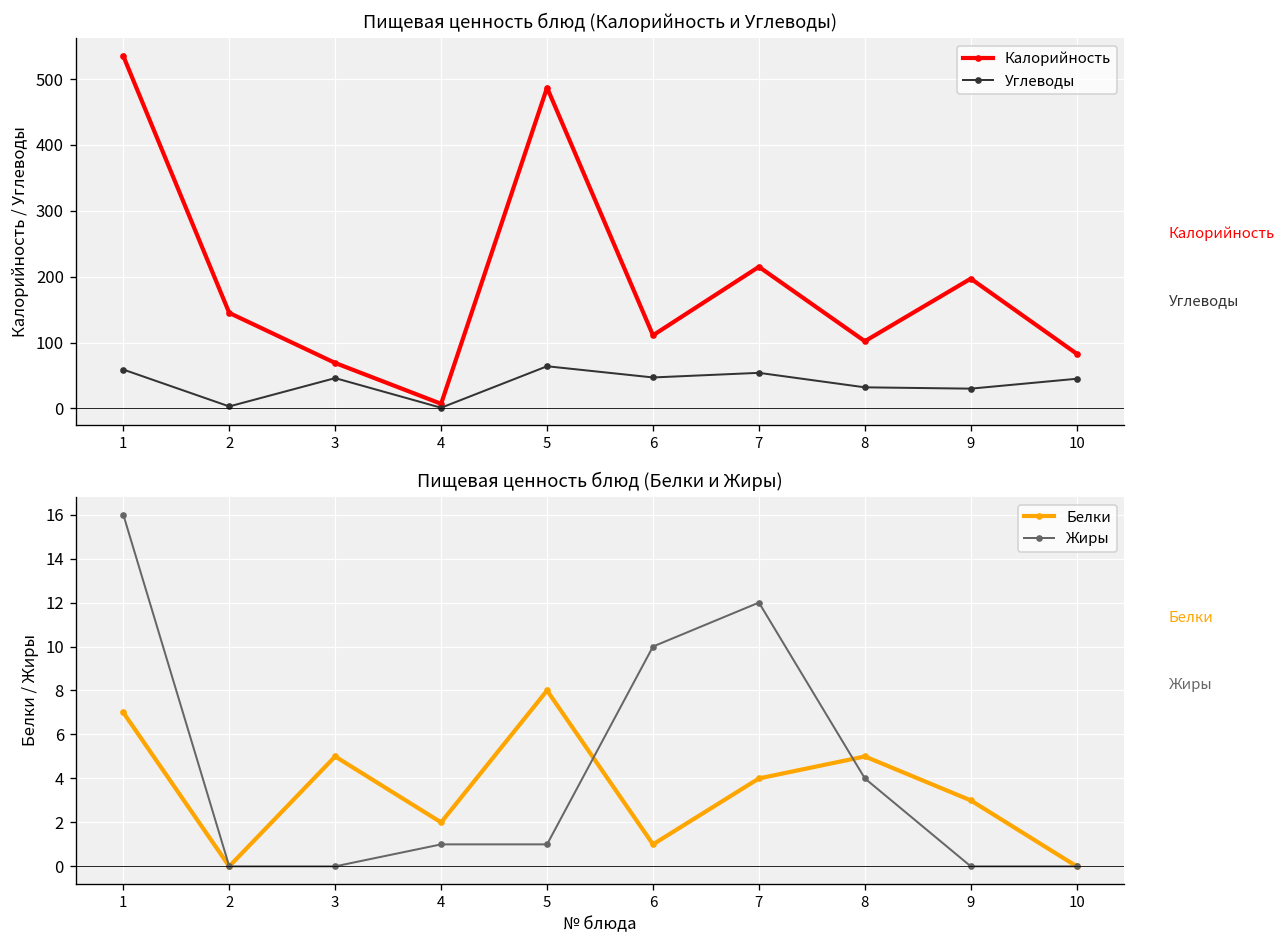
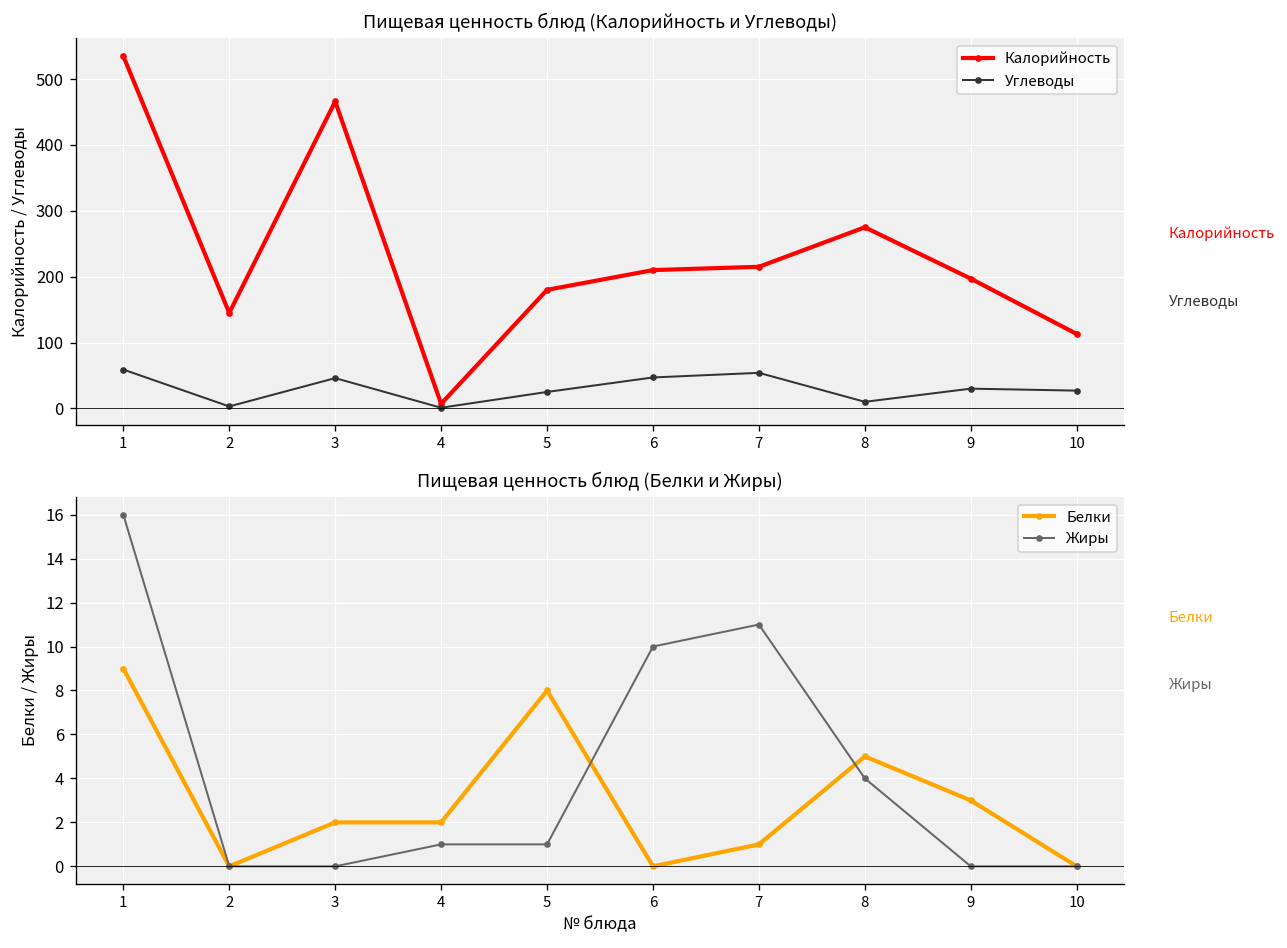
  {
    "Пищевая ценность блюд (Калорийность и Углеводы)": {
      "Калорийность": {
        "1": 540,
        "2": 150,
-       "3": 70,
+       "3": 470,
        "4": 10,
-       "5": 490,
-       "6": 110,
+       "5": 180,
+       "6": 210,
        "7": 220,
-       "8": 100,
+       "8": 280,
        "9": 200,
-       "10": 80
+       "10": 110
      },
      "Углеводы": {
        "1": 60,
        "2": 0,
        "3": 50,
        "4": 0,
-       "5": 60,
+       "5": 30,
        "6": 50,
        "7": 50,
-       "8": 30,
+       "8": 10,
        "9": 30,
-       "10": 50
+       "10": 30
      }
    },
    "Пищевая ценность блюд (Белки и Жиры)": {
      "Белки": {
-       "1": 7,
-       "3": 5,
+       "1": 9,
+       "3": 2,
        "4": 2,
        "5": 8,
-       "6": 1,
-       "7": 4,
+       "6": 0,
+       "7": 1,
        "8": 5,
        "9": 3
      },
      "Жиры": {
        "1": 16,
        "3": 0,
        "4": 1,
        "5": 1,
        "6": 10,
-       "7": 12,
+       "7": 11,
        "8": 4,
        "9": 0
      }
    }
  }
